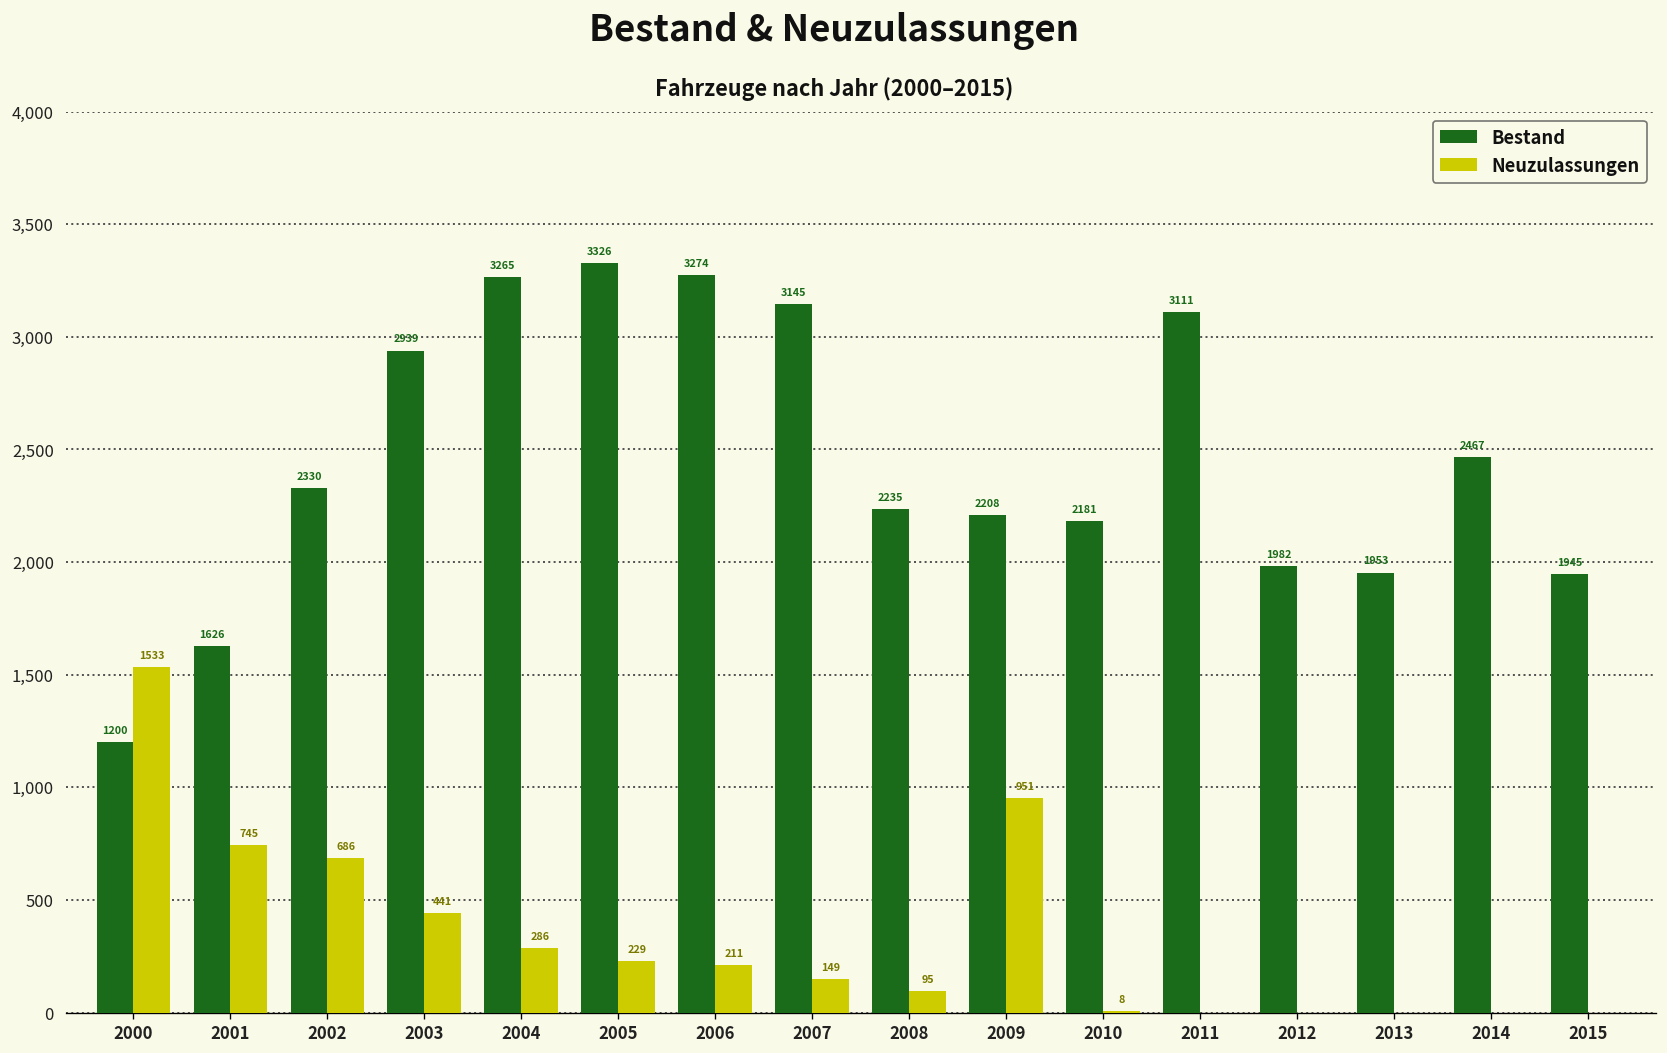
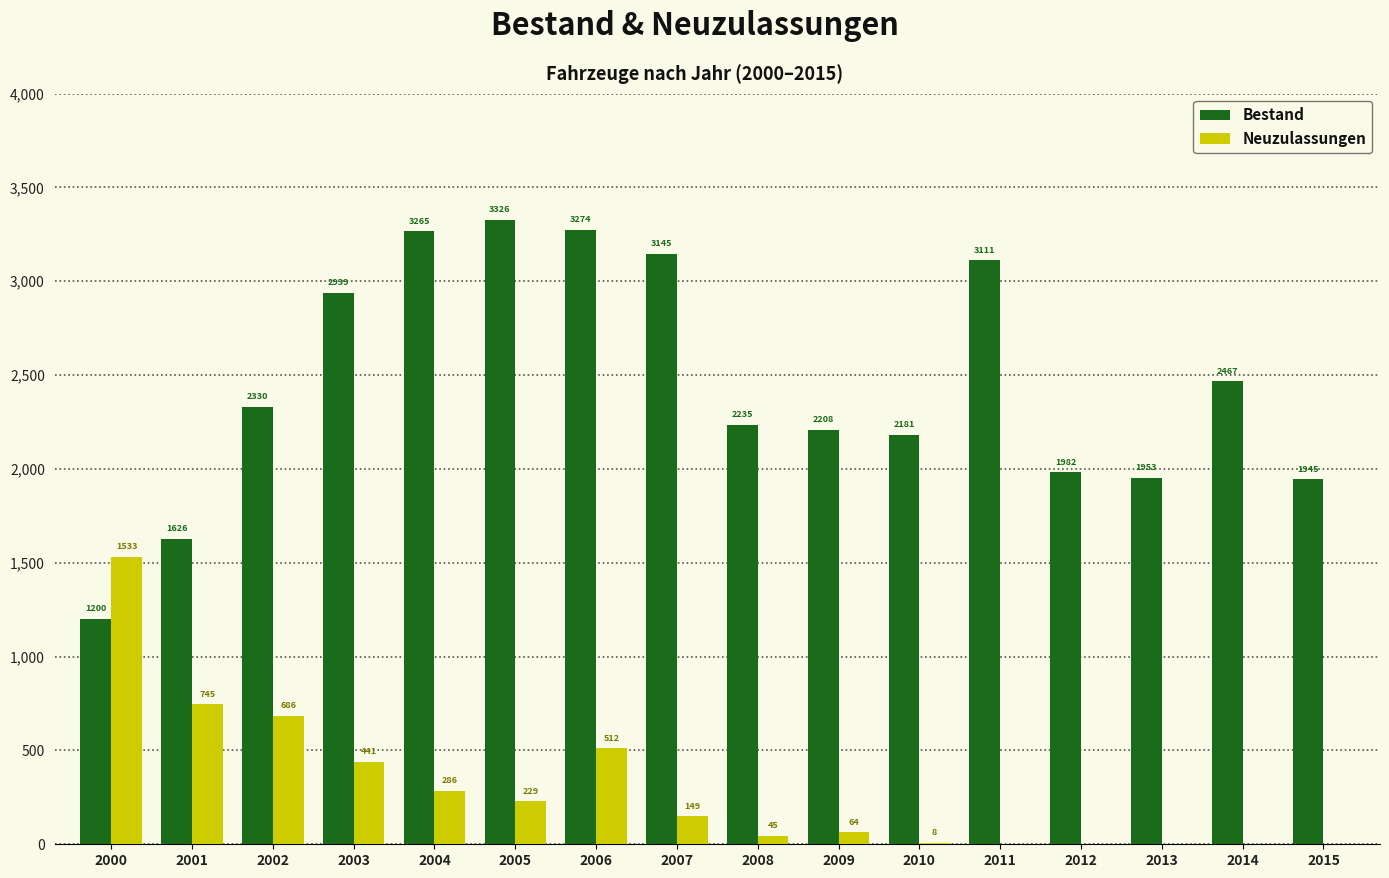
  {
    "Bestand": {
      "2000": 1200,
      "2001": 1626,
      "2002": 2330,
      "2003": 2939,
      "2004": 3265,
      "2005": 3326,
      "2006": 3274,
      "2007": 3145,
      "2008": 2235,
      "2009": 2208,
      "2010": 2181,
      "2011": 3111,
      "2012": 1982,
      "2013": 1953,
      "2014": 2467,
      "2015": 1945
    },
    "Neuzulassungen": {
      "2000": 1533,
      "2001": 745,
      "2002": 686,
      "2003": 441,
      "2004": 286,
      "2005": 229,
-     "2006": 211,
+     "2006": 512,
      "2007": 149,
-     "2008": 95,
-     "2009": 951,
+     "2008": 45,
+     "2009": 64,
      "2010": 8
    }
  }
